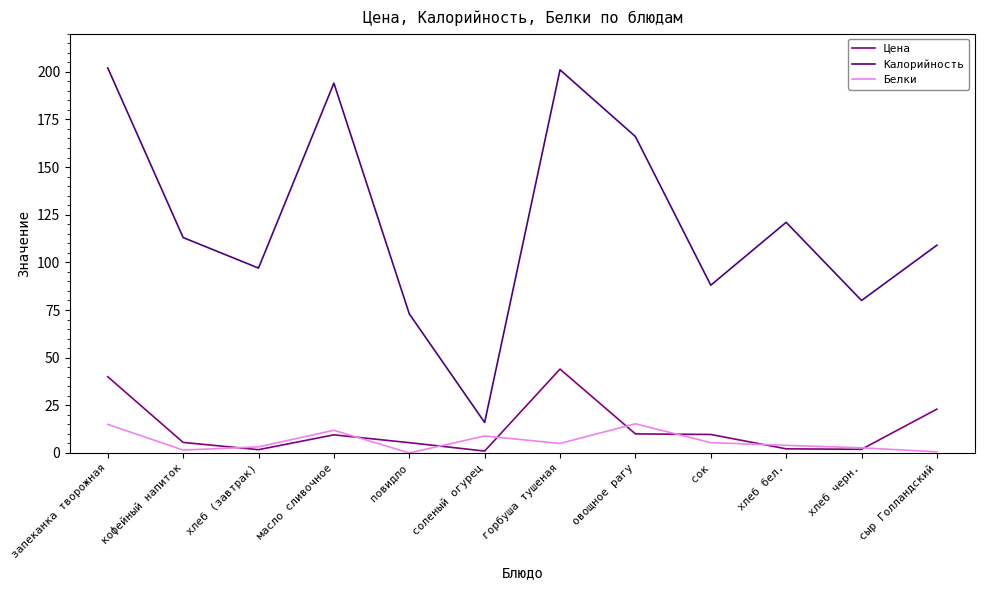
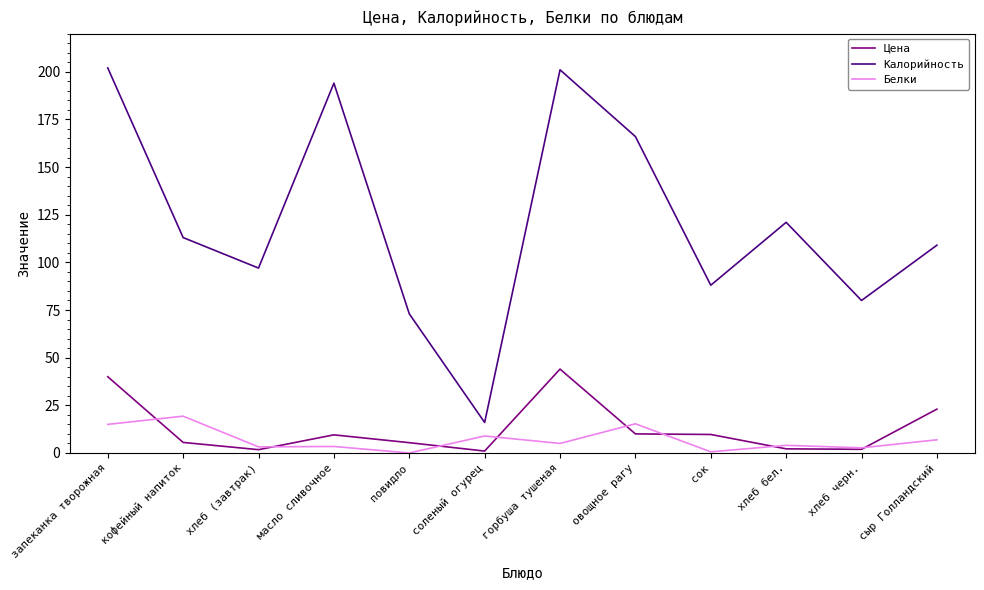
  {
    "Белки": {
      "запеканка творожная": 15,
-     "кофейный напиток": 2,
+     "кофейный напиток": 19,
      "хлеб (завтрак)": 3,
-     "масло сливочное": 12,
+     "масло сливочное": 3,
      "повидло": 0,
      "соленый огурец": 9,
      "горбуша тушеная": 5,
      "овощное рагу": 15,
-     "сок": 5,
+     "сок": 1,
      "хлеб бел.": 4,
-     "сыр Голландский": 1
+     "сыр Голландский": 7
    }
  }
